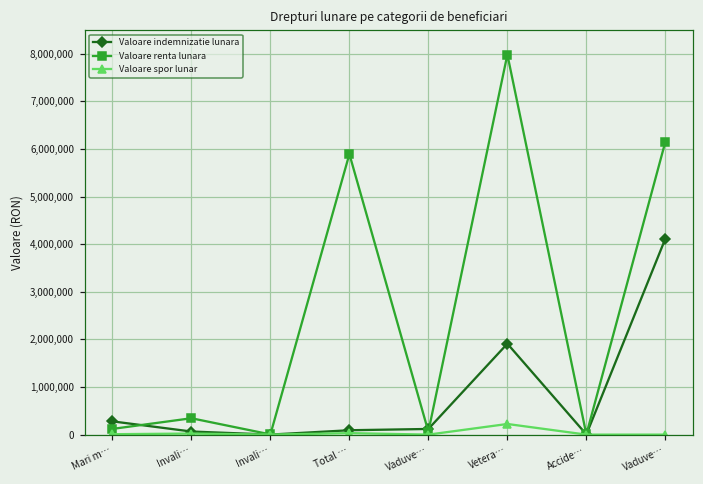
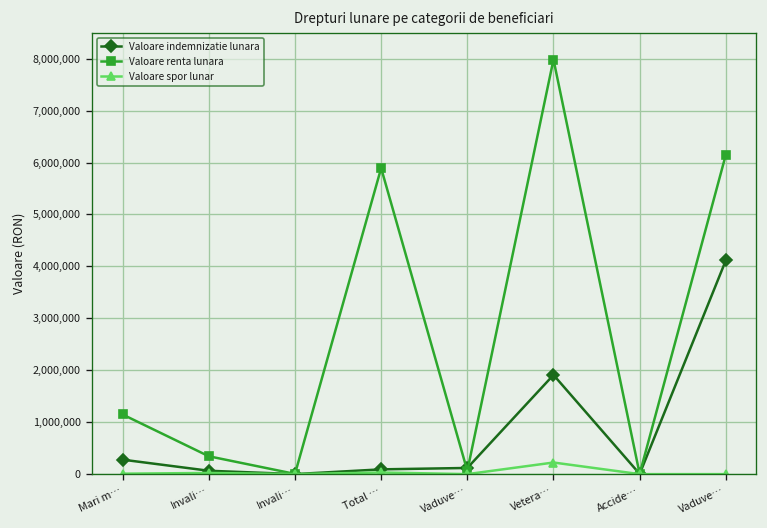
  {
    "Valoare indemnizatie lunara": {
      "Mari m…": "300,000",
      "Total …": "100,000",
      "Vetera…": "1,900,000"
    },
    "Valoare renta lunara": {
-     "Mari m…": "100,000",
+     "Mari m…": "1,100,000",
      "Total …": "5,900,000",
      "Vetera…": "8,000,000"
    },
    "Valoare spor lunar": {
      "Mari m…": "0",
      "Total …": "0",
      "Vetera…": "200,000"
    }
  }
